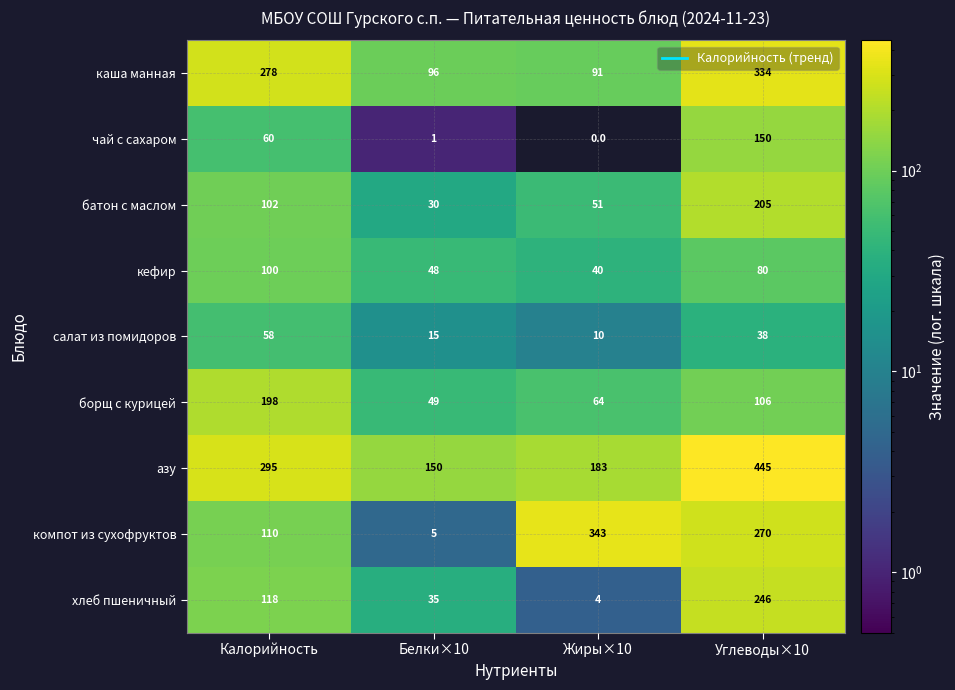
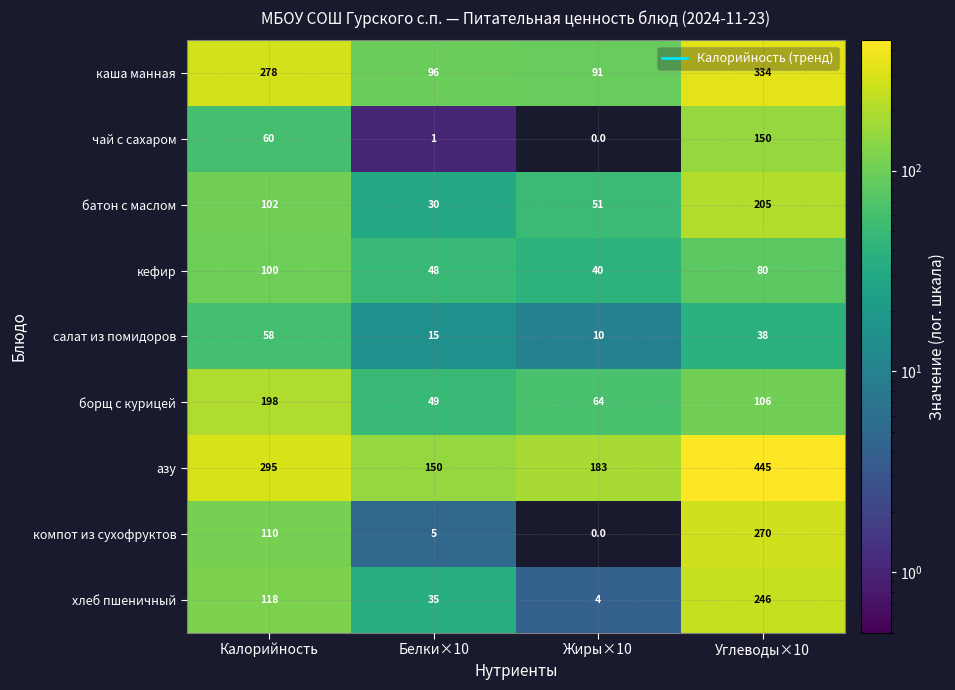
  {
    "каша манная": {
      "Калорийность": 278,
      "Белки×10": 96,
      "Жиры×10": 91
    },
    "чай с сахаром": {
      "Калорийность": 60,
      "Белки×10": 1,
      "Жиры×10": 0.0,
      "Углеводы×10": 150
    },
    "батон с маслом": {
      "Калорийность": 102,
      "Белки×10": 30,
      "Жиры×10": 51,
      "Углеводы×10": 205
    },
    "кефир": {
      "Калорийность": 100,
      "Белки×10": 48,
      "Жиры×10": 40,
      "Углеводы×10": 80
    },
    "салат из помидоров": {
      "Калорийность": 58,
      "Белки×10": 15,
      "Жиры×10": 10,
      "Углеводы×10": 38
    },
    "борщ с курицей": {
      "Калорийность": 198,
      "Белки×10": 49,
      "Жиры×10": 64,
      "Углеводы×10": 106
    },
    "азу": {
      "Калорийность": 295,
      "Белки×10": 150,
      "Жиры×10": 183,
      "Углеводы×10": 445
    },
    "компот из сухофруктов": {
      "Калорийность": 110,
      "Белки×10": 5,
-     "Жиры×10": 343,
+     "Жиры×10": 0.0,
      "Углеводы×10": 270
    },
    "хлеб пшеничный": {
      "Калорийность": 118,
      "Белки×10": 35,
      "Жиры×10": 4,
      "Углеводы×10": 246
    }
  }
